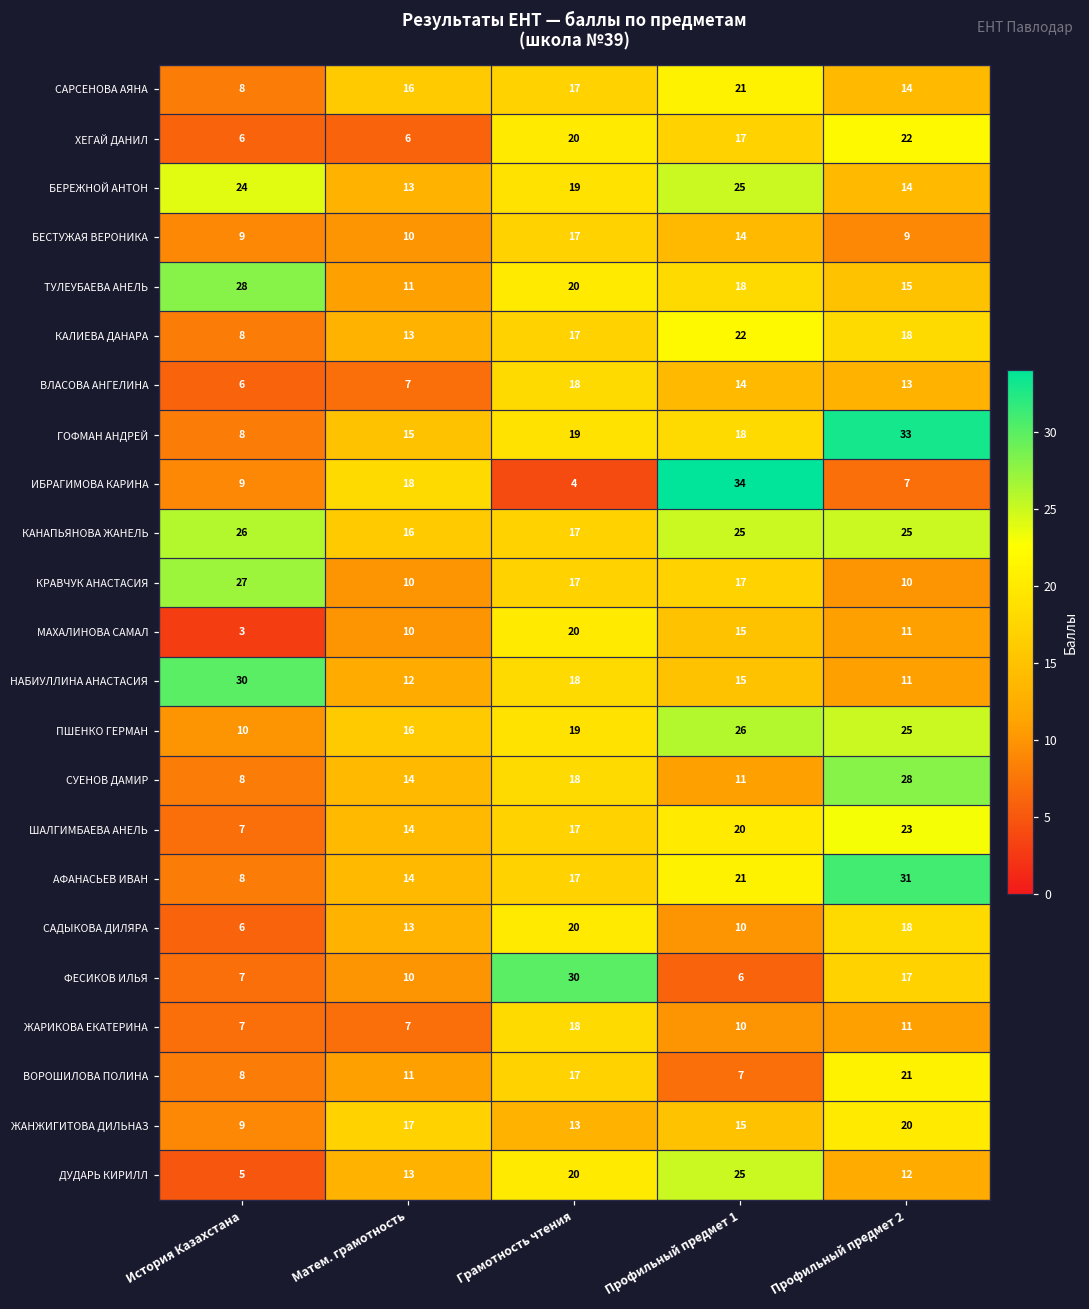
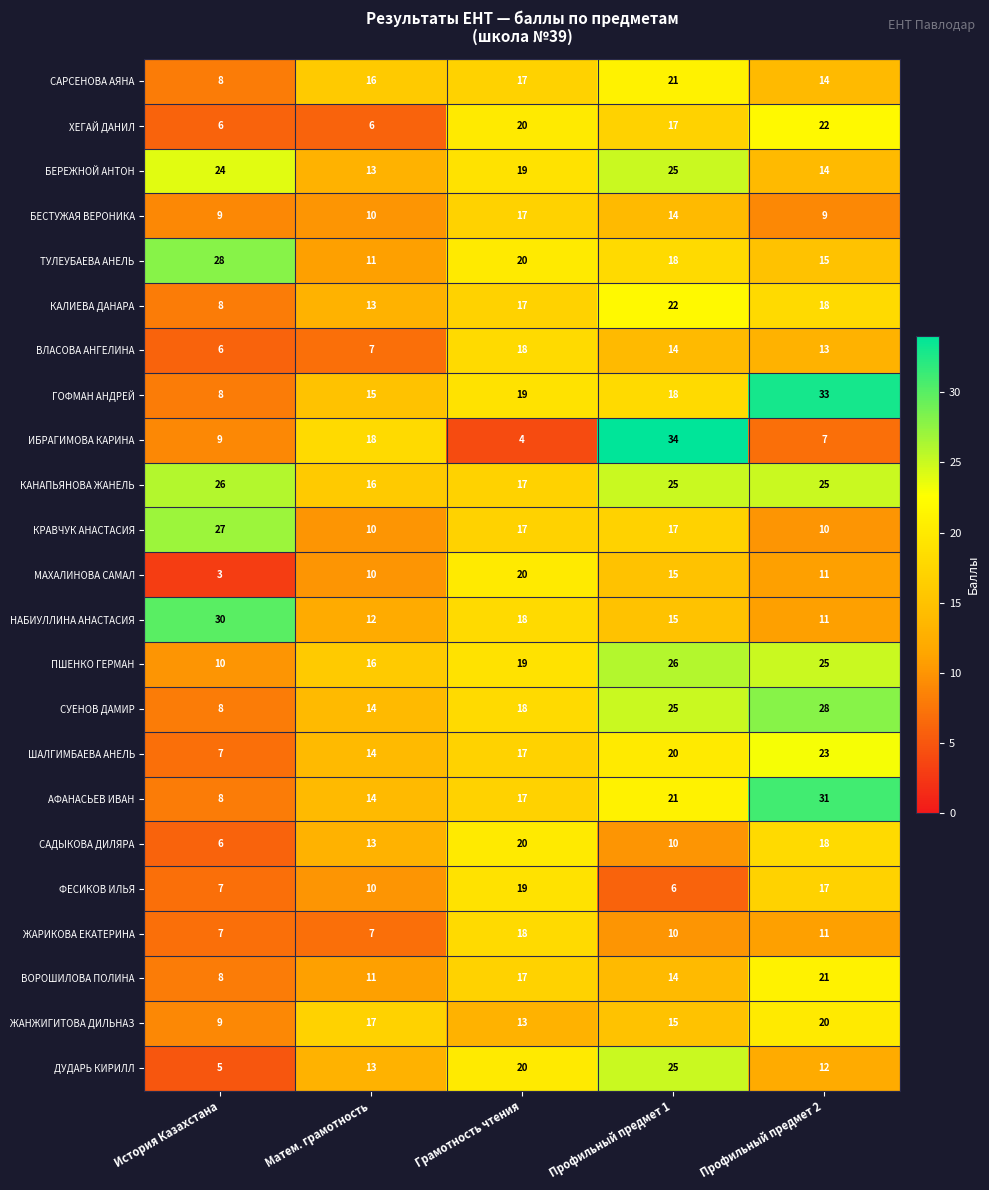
  {
    "САРСЕНОВА АЯНА": {
      "История Казахстана": 8,
      "Матем. грамотность": 16,
      "Грамотность чтения": 17,
      "Профильный предмет 1": 21,
      "Профильный предмет 2": 14
    },
    "ХЕГАЙ ДАНИЛ": {
      "История Казахстана": 6,
      "Матем. грамотность": 6,
      "Грамотность чтения": 20,
      "Профильный предмет 1": 17,
      "Профильный предмет 2": 22
    },
    "БЕРЕЖНОЙ АНТОН": {
      "История Казахстана": 24,
      "Матем. грамотность": 13,
      "Грамотность чтения": 19,
      "Профильный предмет 1": 25,
      "Профильный предмет 2": 14
    },
    "БЕСТУЖАЯ ВЕРОНИКА": {
      "История Казахстана": 9,
      "Матем. грамотность": 10,
      "Грамотность чтения": 17,
      "Профильный предмет 1": 14,
      "Профильный предмет 2": 9
    },
    "ТУЛЕУБАЕВА АНЕЛЬ": {
      "История Казахстана": 28,
      "Матем. грамотность": 11,
      "Грамотность чтения": 20,
      "Профильный предмет 1": 18,
      "Профильный предмет 2": 15
    },
    "КАЛИЕВА ДАНАРА": {
      "История Казахстана": 8,
      "Матем. грамотность": 13,
      "Грамотность чтения": 17,
      "Профильный предмет 1": 22,
      "Профильный предмет 2": 18
    },
    "ВЛАСОВА АНГЕЛИНА": {
      "История Казахстана": 6,
      "Матем. грамотность": 7,
      "Грамотность чтения": 18,
      "Профильный предмет 1": 14,
      "Профильный предмет 2": 13
    },
    "ГОФМАН АНДРЕЙ": {
      "История Казахстана": 8,
      "Матем. грамотность": 15,
      "Грамотность чтения": 19,
      "Профильный предмет 1": 18,
      "Профильный предмет 2": 33
    },
    "ИБРАГИМОВА КАРИНА": {
      "История Казахстана": 9,
      "Матем. грамотность": 18,
      "Грамотность чтения": 4,
      "Профильный предмет 1": 34,
      "Профильный предмет 2": 7
    },
    "КАНАПЬЯНОВА ЖАНЕЛЬ": {
      "История Казахстана": 26,
      "Матем. грамотность": 16,
      "Грамотность чтения": 17,
      "Профильный предмет 1": 25,
      "Профильный предмет 2": 25
    },
    "КРАВЧУК АНАСТАСИЯ": {
      "История Казахстана": 27,
      "Матем. грамотность": 10,
      "Грамотность чтения": 17,
      "Профильный предмет 1": 17,
      "Профильный предмет 2": 10
    },
    "МАХАЛИНОВА САМАЛ": {
      "История Казахстана": 3,
      "Матем. грамотность": 10,
      "Грамотность чтения": 20,
      "Профильный предмет 1": 15,
      "Профильный предмет 2": 11
    },
    "НАБИУЛЛИНА АНАСТАСИЯ": {
      "История Казахстана": 30,
      "Матем. грамотность": 12,
      "Грамотность чтения": 18,
      "Профильный предмет 1": 15,
      "Профильный предмет 2": 11
    },
    "ПШЕНКО ГЕРМАН": {
      "История Казахстана": 10,
      "Матем. грамотность": 16,
      "Грамотность чтения": 19,
      "Профильный предмет 1": 26,
      "Профильный предмет 2": 25
    },
    "СУЕНОВ ДАМИР": {
      "История Казахстана": 8,
      "Матем. грамотность": 14,
      "Грамотность чтения": 18,
-     "Профильный предмет 1": 11,
+     "Профильный предмет 1": 25,
      "Профильный предмет 2": 28
    },
    "ШАЛГИМБАЕВА АНЕЛЬ": {
      "История Казахстана": 7,
      "Матем. грамотность": 14,
      "Грамотность чтения": 17,
      "Профильный предмет 1": 20,
      "Профильный предмет 2": 23
    },
    "АФАНАСЬЕВ ИВАН": {
      "История Казахстана": 8,
      "Матем. грамотность": 14,
      "Грамотность чтения": 17,
      "Профильный предмет 1": 21,
      "Профильный предмет 2": 31
    },
    "САДЫКОВА ДИЛЯРА": {
      "История Казахстана": 6,
      "Матем. грамотность": 13,
      "Грамотность чтения": 20,
      "Профильный предмет 1": 10,
      "Профильный предмет 2": 18
    },
    "ФЕСИКОВ ИЛЬЯ": {
      "История Казахстана": 7,
      "Матем. грамотность": 10,
-     "Грамотность чтения": 30,
+     "Грамотность чтения": 19,
      "Профильный предмет 1": 6,
      "Профильный предмет 2": 17
    },
    "ЖАРИКОВА ЕКАТЕРИНА": {
      "История Казахстана": 7,
      "Матем. грамотность": 7,
      "Грамотность чтения": 18,
      "Профильный предмет 1": 10,
      "Профильный предмет 2": 11
    },
    "ВОРОШИЛОВА ПОЛИНА": {
      "История Казахстана": 8,
      "Матем. грамотность": 11,
      "Грамотность чтения": 17,
-     "Профильный предмет 1": 7,
+     "Профильный предмет 1": 14,
      "Профильный предмет 2": 21
    },
    "ЖАНЖИГИТОВА ДИЛЬНАЗ": {
      "История Казахстана": 9,
      "Матем. грамотность": 17,
      "Грамотность чтения": 13,
      "Профильный предмет 1": 15,
      "Профильный предмет 2": 20
    },
    "ДУДАРЬ КИРИЛЛ": {
      "История Казахстана": 5,
      "Матем. грамотность": 13,
      "Грамотность чтения": 20,
      "Профильный предмет 1": 25,
      "Профильный предмет 2": 12
    }
  }
